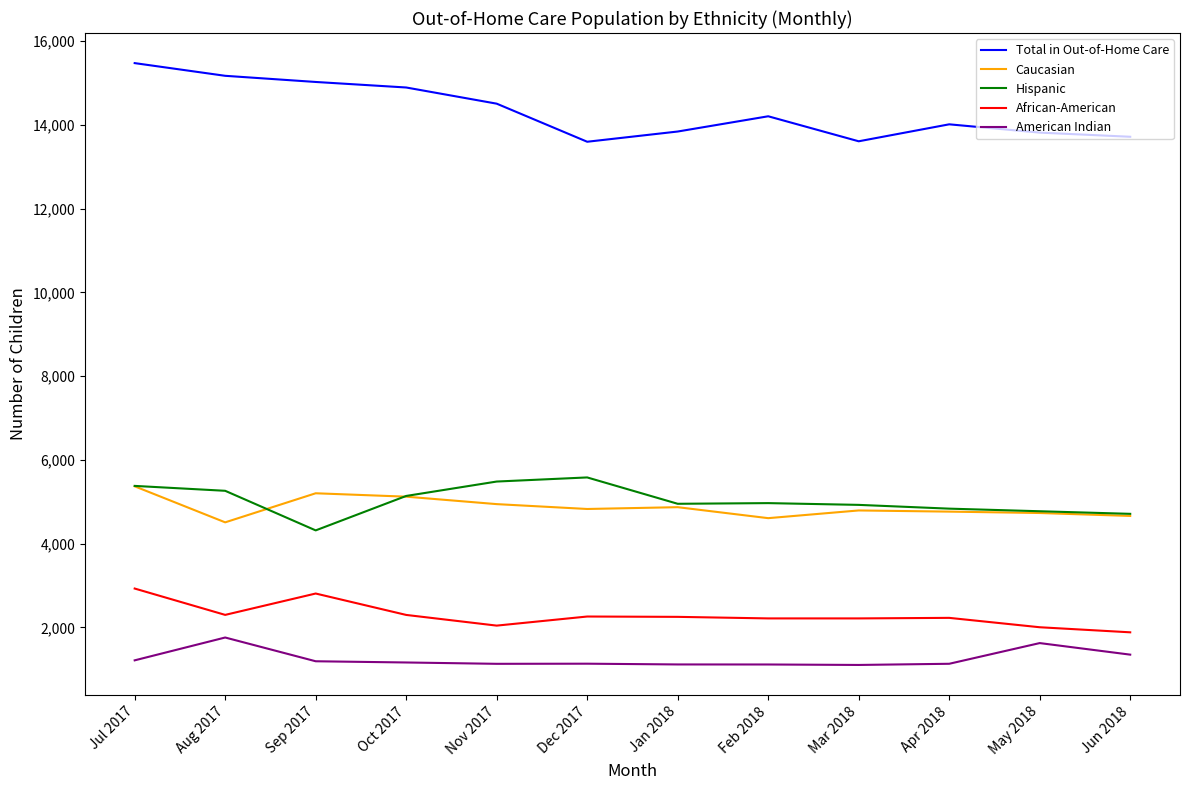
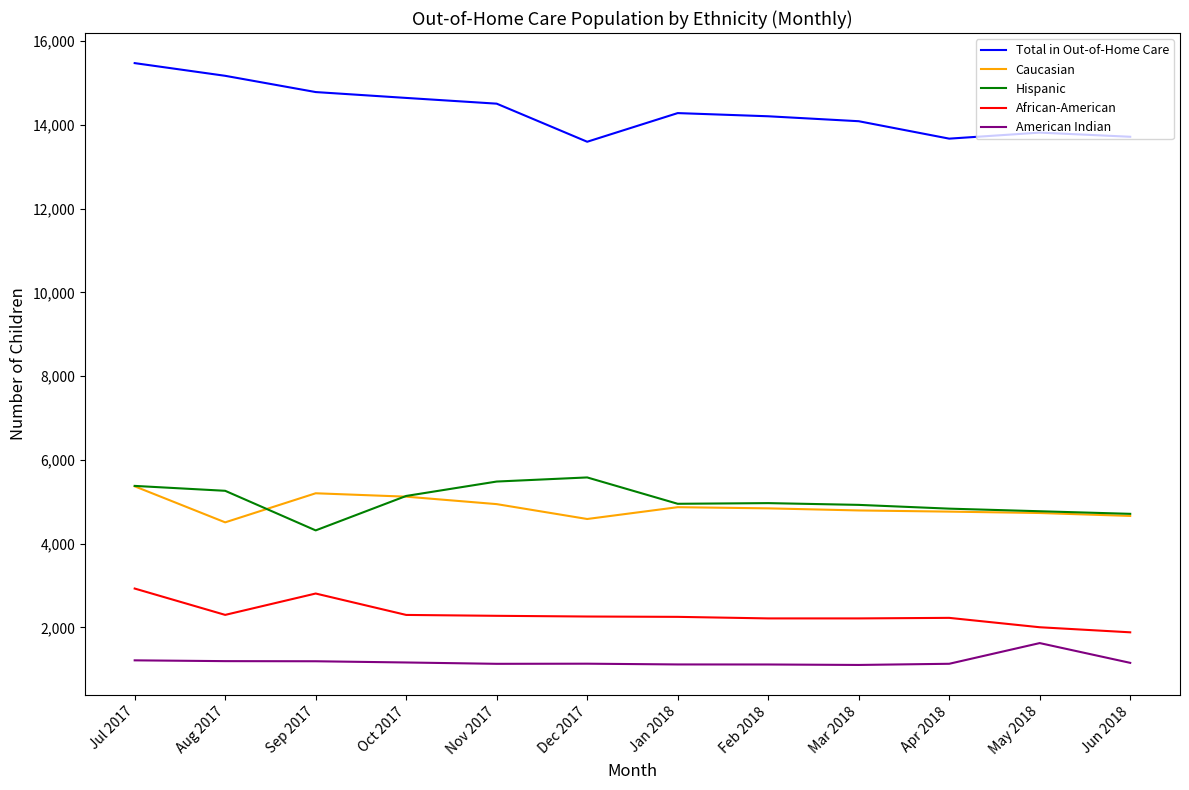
  {
    "Total in Out-of-Home Care": {
      "Jul 2017": "15,500",
      "Aug 2017": "15,200",
-     "Sep 2017": "15,000",
-     "Oct 2017": "14,900",
+     "Sep 2017": "14,800",
+     "Oct 2017": "14,600",
      "Nov 2017": "14,500",
      "Dec 2017": "13,600",
-     "Jan 2018": "13,800",
+     "Jan 2018": "14,300",
      "Feb 2018": "14,200",
-     "Mar 2018": "13,600",
-     "Apr 2018": "14,000"
+     "Mar 2018": "14,100",
+     "Apr 2018": "13,700"
    },
    "Caucasian": {
      "Aug 2017": "4,500",
      "Sep 2017": "5,200",
      "Nov 2017": "4,900",
-     "Dec 2017": "4,800",
+     "Dec 2017": "4,600",
      "Jan 2018": "4,900",
-     "Feb 2018": "4,600",
+     "Feb 2018": "4,800",
      "Mar 2018": "4,800",
      "Apr 2018": "4,800"
    },
    "Hispanic": {
      "Aug 2017": "5,300",
      "Sep 2017": "4,300",
      "Nov 2017": "5,500",
      "Dec 2017": "5,600",
      "Jan 2018": "5,000",
      "Feb 2018": "5,000",
      "Mar 2018": "4,900",
      "Apr 2018": "4,800"
    },
    "African-American": {
      "Jul 2017": "2,900",
      "Aug 2017": "2,300",
      "Sep 2017": "2,800",
      "Oct 2017": "2,300",
-     "Nov 2017": "2,000",
+     "Nov 2017": "2,300",
      "Dec 2017": "2,300",
      "Jan 2018": "2,300",
      "Feb 2018": "2,200",
      "Mar 2018": "2,200",
      "Apr 2018": "2,200",
      "May 2018": "2,000",
      "Jun 2018": "1,900"
    },
    "American Indian": {
      "Jul 2017": "1,200",
-     "Aug 2017": "1,800",
+     "Aug 2017": "1,200",
      "Sep 2017": "1,200",
      "Oct 2017": "1,200",
      "Nov 2017": "1,100",
      "Dec 2017": "1,100",
      "Jan 2018": "1,100",
      "Feb 2018": "1,100",
      "Mar 2018": "1,100",
      "Apr 2018": "1,100",
      "May 2018": "1,600",
-     "Jun 2018": "1,400"
+     "Jun 2018": "1,200"
    }
  }
